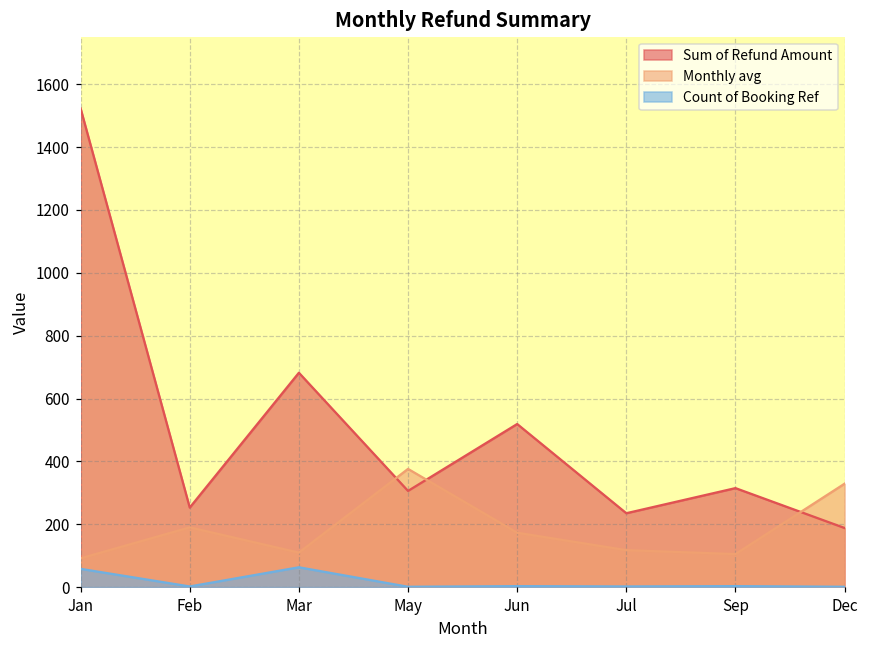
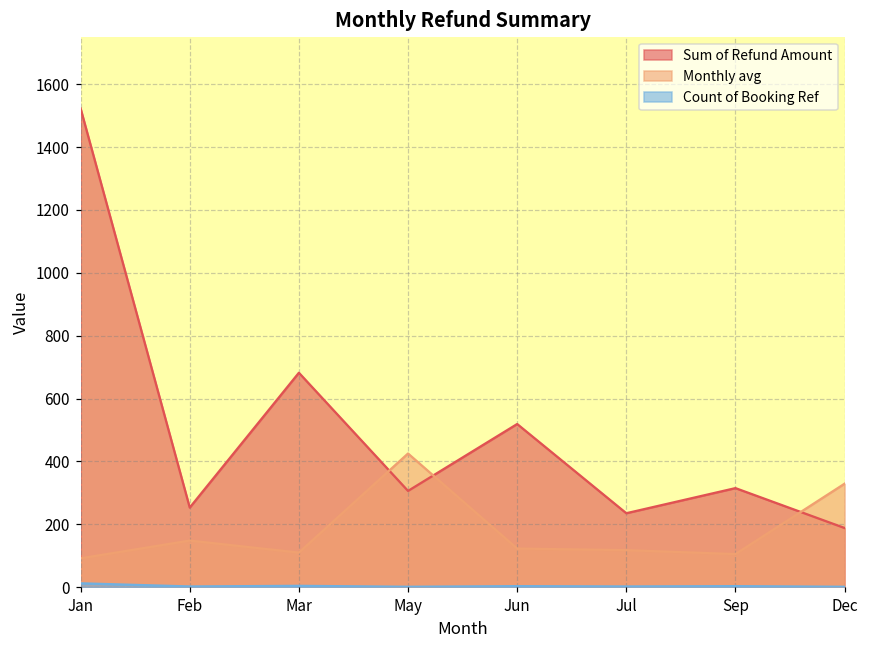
  {
    "Sum of Refund Amount": {
      "Jan": 1520,
      "Feb": 250,
      "Mar": 680,
      "May": 310,
      "Jun": 520,
      "Jul": 240,
      "Sep": 310,
      "Dec": 190
    },
    "Monthly avg": {
      "Jan": 90,
-     "Feb": 190,
+     "Feb": 150,
      "Mar": 110,
-     "May": 380,
-     "Jun": 170,
+     "May": 430,
+     "Jun": 120,
      "Jul": 120,
      "Sep": 100,
      "Dec": 330
    },
    "Count of Booking Ref": {
-     "Jan": 60,
+     "Jan": 10,
      "Feb": 0,
-     "Mar": 60,
+     "Mar": 0,
      "May": 0,
      "Jun": 0,
      "Jul": 0,
      "Sep": 0,
      "Dec": 0
    }
  }
